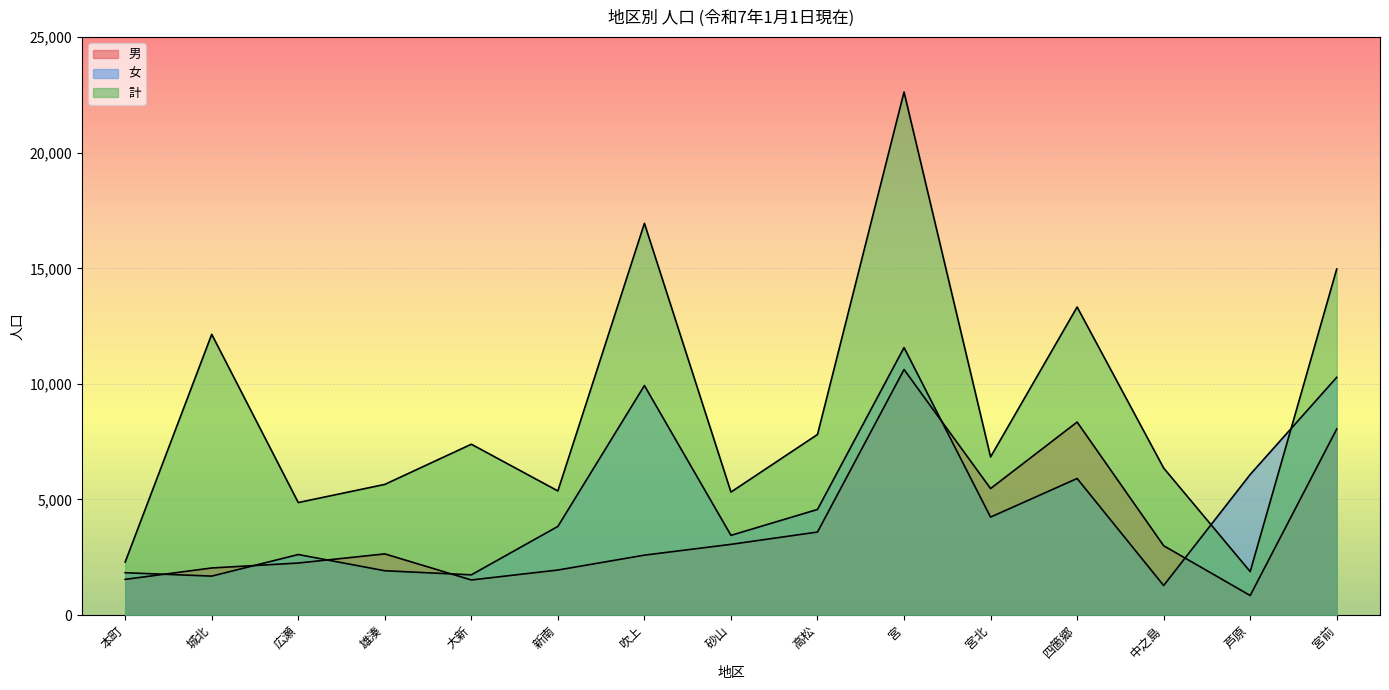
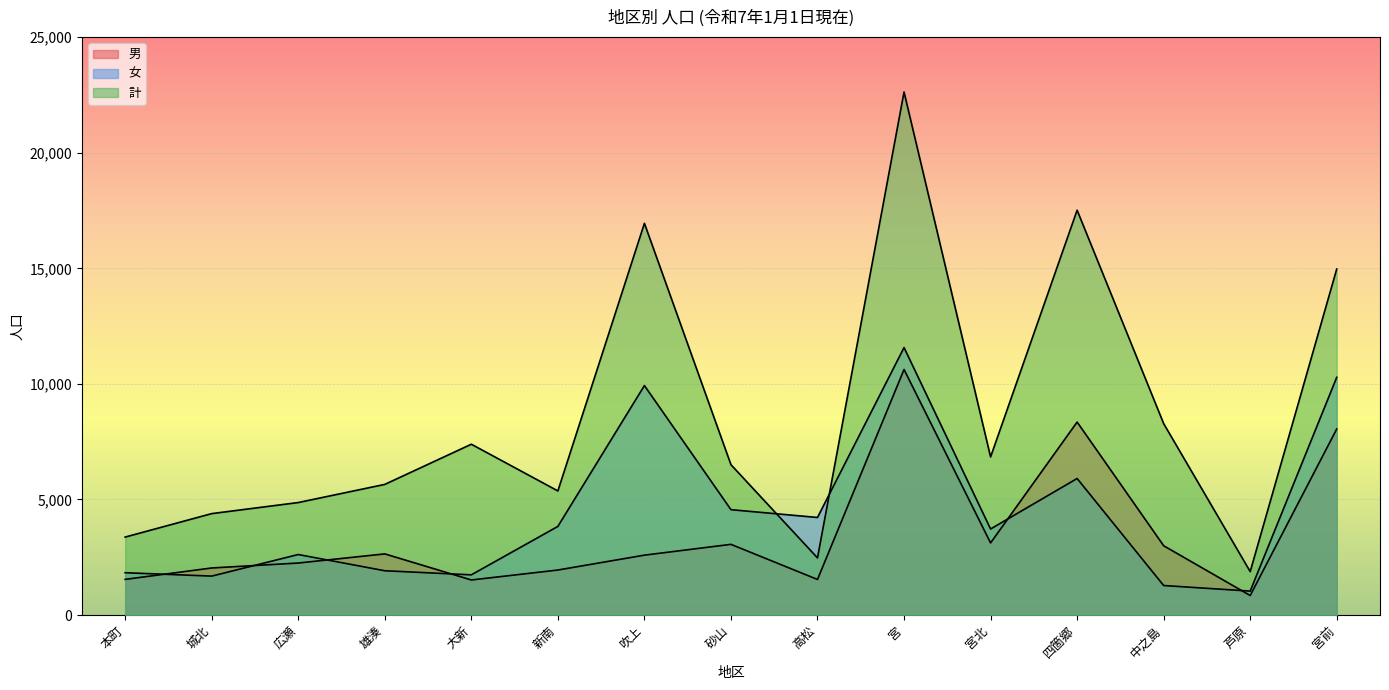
  {
    "男": {
      "本町": "1,500",
      "城北": "2,000",
      "広瀬": "2,200",
      "雄湊": "2,600",
      "大新": "1,500",
      "新南": "1,900",
      "吹上": "2,600",
      "砂山": "3,100",
-     "高松": "3,600",
+     "高松": "1,500",
      "宮": "10,600",
-     "宮北": "5,500",
+     "宮北": "3,100",
      "四箇郷": "8,300",
      "中之島": "3,000",
      "芦原": "800",
      "宮前": "8,000"
    },
    "女": {
      "本町": "1,800",
      "城北": "1,700",
      "広瀬": "2,600",
      "雄湊": "1,900",
      "大新": "1,700",
      "新南": "3,800",
      "吹上": "9,900",
-     "砂山": "3,400",
-     "高松": "4,600",
+     "砂山": "4,600",
+     "高松": "4,200",
      "宮": "11,600",
-     "宮北": "4,200",
+     "宮北": "3,700",
      "四箇郷": "5,900",
      "中之島": "1,300",
-     "芦原": "6,100",
+     "芦原": "1,000",
      "宮前": "10,300"
    },
    "計": {
-     "本町": "2,300",
-     "城北": "12,100",
+     "本町": "3,400",
+     "城北": "4,400",
      "広瀬": "4,900",
      "雄湊": "5,700",
      "大新": "7,400",
      "新南": "5,400",
      "吹上": "16,900",
-     "砂山": "5,300",
-     "高松": "7,800",
+     "砂山": "6,500",
+     "高松": "2,500",
      "宮": "22,600",
      "宮北": "6,800",
-     "四箇郷": "13,300",
-     "中之島": "6,400",
+     "四箇郷": "17,500",
+     "中之島": "8,300",
      "芦原": "1,900",
      "宮前": "15,000"
    }
  }
